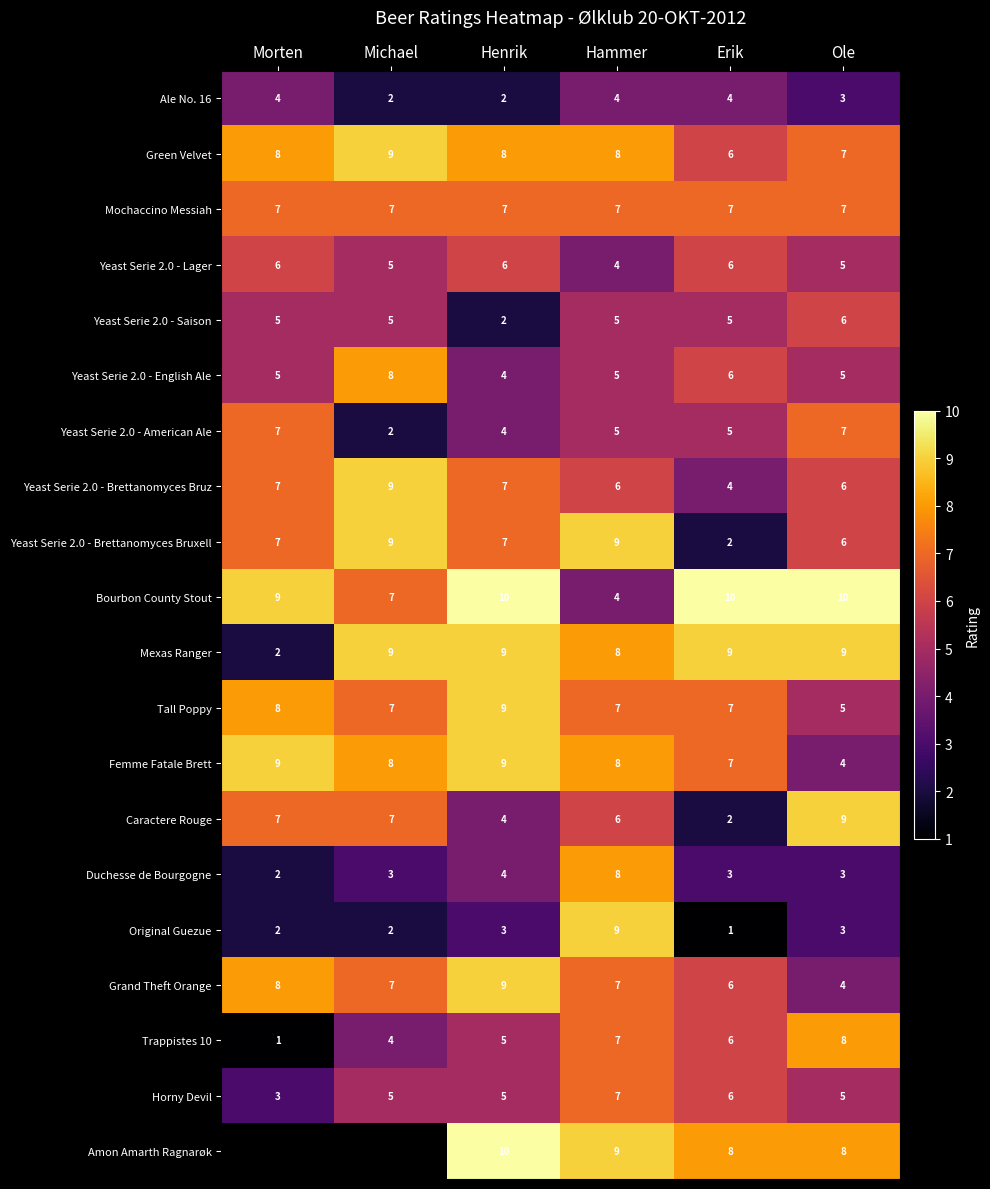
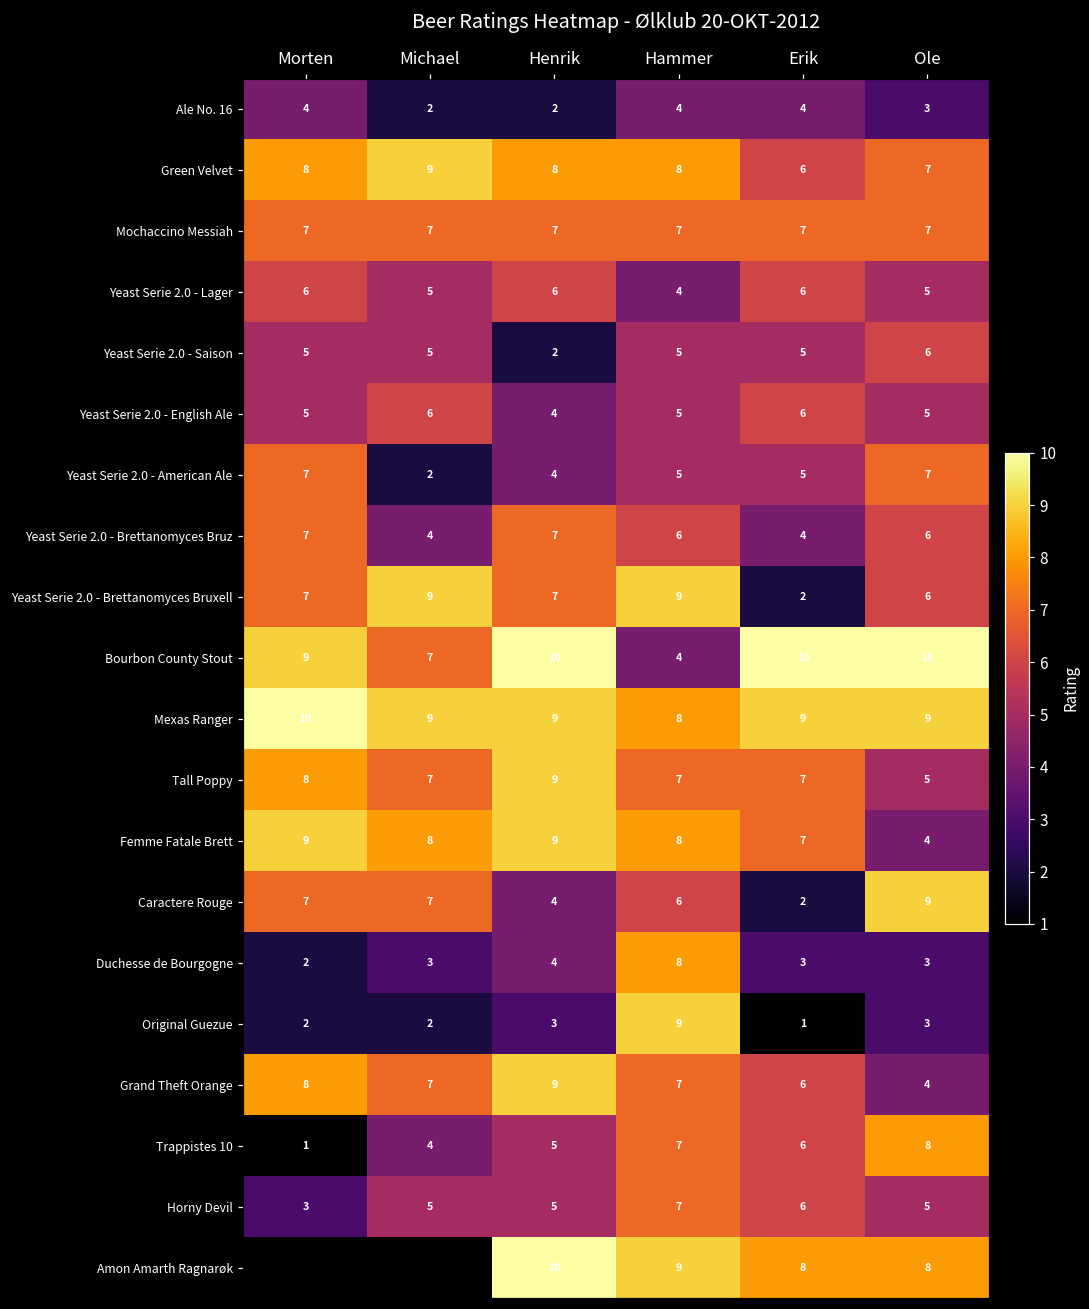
  {
    "Ale No. 16": {
      "Morten": 4,
      "Michael": 2,
      "Henrik": 2,
      "Hammer": 4,
      "Erik": 4,
      "Ole": 3
    },
    "Green Velvet": {
      "Morten": 8,
      "Michael": 9,
      "Henrik": 8,
      "Hammer": 8,
      "Erik": 6,
      "Ole": 7
    },
    "Mochaccino Messiah": {
      "Morten": 7,
      "Michael": 7,
      "Henrik": 7,
      "Hammer": 7,
      "Erik": 7,
      "Ole": 7
    },
    "Yeast Serie 2.0 - Lager": {
      "Morten": 6,
      "Michael": 5,
      "Henrik": 6,
      "Hammer": 4,
      "Erik": 6,
      "Ole": 5
    },
    "Yeast Serie 2.0 - Saison": {
      "Morten": 5,
      "Michael": 5,
      "Henrik": 2,
      "Hammer": 5,
      "Erik": 5,
      "Ole": 6
    },
    "Yeast Serie 2.0 - English Ale": {
      "Morten": 5,
-     "Michael": 8,
+     "Michael": 6,
      "Henrik": 4,
      "Hammer": 5,
      "Erik": 6,
      "Ole": 5
    },
    "Yeast Serie 2.0 - American Ale": {
      "Morten": 7,
      "Michael": 2,
      "Henrik": 4,
      "Hammer": 5,
      "Erik": 5,
      "Ole": 7
    },
    "Yeast Serie 2.0 - Brettanomyces Bruz": {
      "Morten": 7,
-     "Michael": 9,
+     "Michael": 4,
      "Henrik": 7,
      "Hammer": 6,
      "Erik": 4,
      "Ole": 6
    },
    "Yeast Serie 2.0 - Brettanomyces Bruxell": {
      "Morten": 7,
      "Michael": 9,
      "Henrik": 7,
      "Hammer": 9,
      "Erik": 2,
      "Ole": 6
    },
    "Bourbon County Stout": {
      "Morten": 9,
      "Michael": 7,
      "Henrik": 10,
      "Hammer": 4,
      "Erik": 10,
      "Ole": 10
    },
    "Mexas Ranger": {
-     "Morten": 2,
+     "Morten": 10,
      "Michael": 9,
      "Henrik": 9,
      "Hammer": 8,
      "Erik": 9,
      "Ole": 9
    },
    "Tall Poppy": {
      "Morten": 8,
      "Michael": 7,
      "Henrik": 9,
      "Hammer": 7,
      "Erik": 7,
      "Ole": 5
    },
    "Femme Fatale Brett": {
      "Morten": 9,
      "Michael": 8,
      "Henrik": 9,
      "Hammer": 8,
      "Erik": 7,
      "Ole": 4
    },
    "Caractere Rouge": {
      "Morten": 7,
      "Michael": 7,
      "Henrik": 4,
      "Hammer": 6,
      "Erik": 2,
      "Ole": 9
    },
    "Duchesse de Bourgogne": {
      "Morten": 2,
      "Michael": 3,
      "Henrik": 4,
      "Hammer": 8,
      "Erik": 3,
      "Ole": 3
    },
    "Original Guezue": {
      "Morten": 2,
      "Michael": 2,
      "Henrik": 3,
      "Hammer": 9,
      "Erik": 1,
      "Ole": 3
    },
    "Grand Theft Orange": {
      "Morten": 8,
      "Michael": 7,
      "Henrik": 9,
      "Hammer": 7,
      "Erik": 6,
      "Ole": 4
    },
    "Trappistes 10": {
      "Morten": 1,
      "Michael": 4,
      "Henrik": 5,
      "Hammer": 7,
      "Erik": 6,
      "Ole": 8
    },
    "Horny Devil": {
      "Morten": 3,
      "Michael": 5,
      "Henrik": 5,
      "Hammer": 7,
      "Erik": 6,
      "Ole": 5
    },
    "Amon Amarth Ragnarøk": {
      "Henrik": 10,
      "Hammer": 9,
      "Erik": 8,
      "Ole": 8
    }
  }
